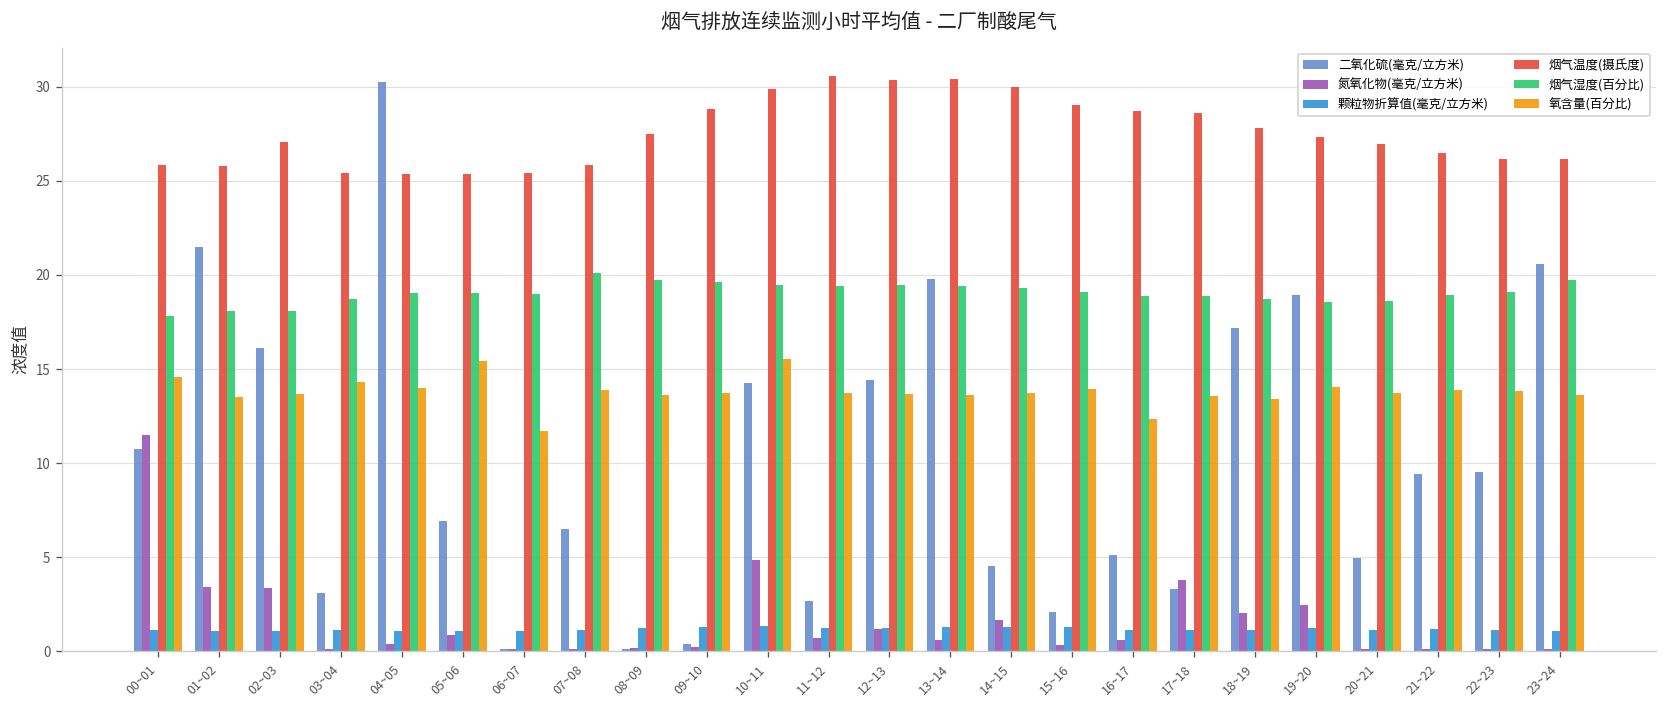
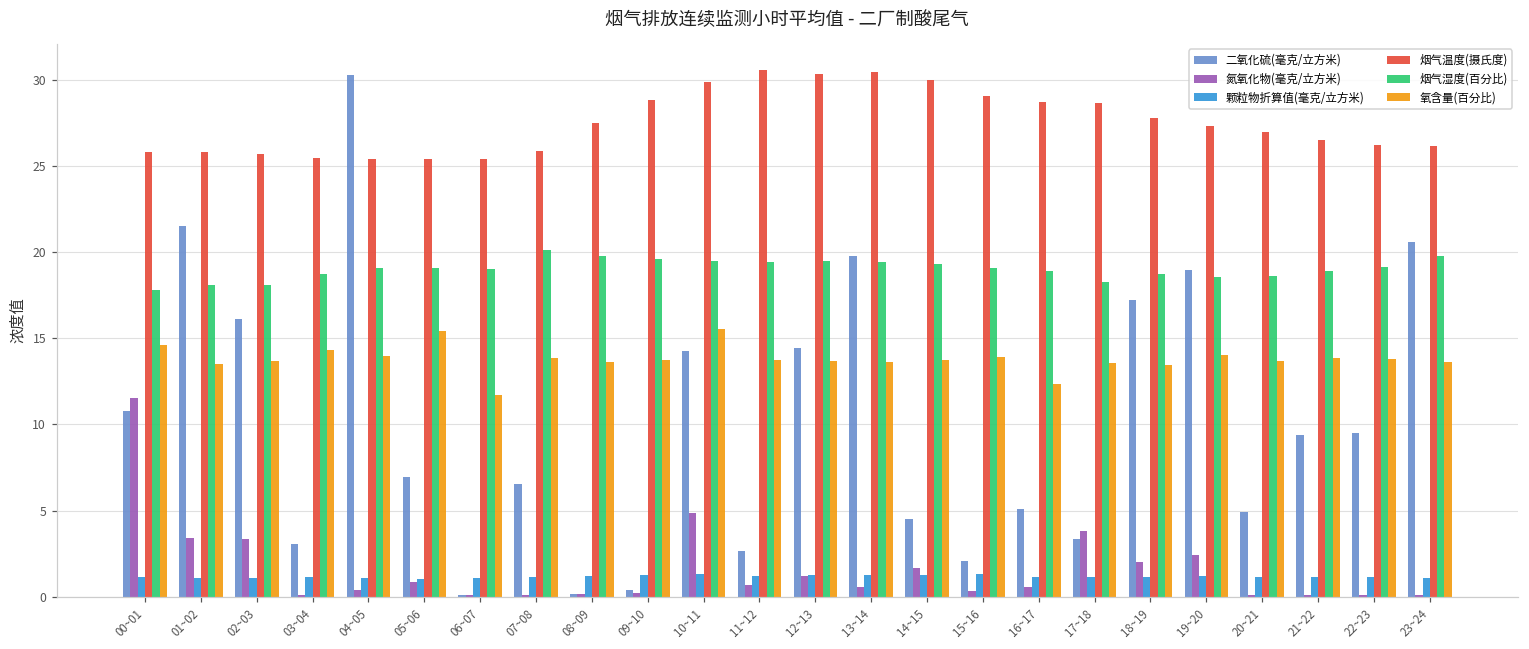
  {
    "氮氧化物(毫克/立方米)": {
      "00~01": 11.5,
      "01~02": 3.4,
      "02~03": 3.4,
      "04~05": 0.4,
      "05~06": 0.9,
      "08~09": 0.2,
      "09~10": 0.2,
      "10~11": 4.9,
      "11~12": 0.7,
      "12~13": 1.2,
      "13~14": 0.6,
      "14~15": 1.7,
      "15~16": 0.3,
      "16~17": 0.6,
      "17~18": 3.8,
      "18~19": 2.0,
      "19~20": 2.4
    },
    "烟气温度(摄氏度)": {
      "00~01": 25.8,
      "01~02": 25.8,
-     "02~03": 27.1,
+     "02~03": 25.7,
      "03~04": 25.4,
      "04~05": 25.4,
      "05~06": 25.4,
      "06~07": 25.4,
      "07~08": 25.9,
      "08~09": 27.5,
      "09~10": 28.8,
      "10~11": 29.9,
      "11~12": 30.6,
      "12~13": 30.4,
      "13~14": 30.4,
      "14~15": 30.0,
      "15~16": 29.0,
      "16~17": 28.7,
      "17~18": 28.6,
      "18~19": 27.8,
      "19~20": 27.3,
      "20~21": 27.0,
      "21~22": 26.5,
      "22~23": 26.2,
      "23~24": 26.2
    },
    "烟气湿度(百分比)": {
      "00~01": 17.8,
      "01~02": 18.1,
      "02~03": 18.1,
      "03~04": 18.7,
      "04~05": 19.1,
      "05~06": 19.1,
      "06~07": 19.0,
      "07~08": 20.1,
      "08~09": 19.8,
      "09~10": 19.6,
      "10~11": 19.5,
      "11~12": 19.4,
      "12~13": 19.5,
      "13~14": 19.4,
      "14~15": 19.3,
      "15~16": 19.1,
      "16~17": 18.9,
-     "17~18": 18.9,
+     "17~18": 18.3,
      "18~19": 18.7,
      "19~20": 18.6,
      "20~21": 18.6,
      "21~22": 18.9,
      "22~23": 19.1,
      "23~24": 19.8
    },
    "氧含量(百分比)": {
      "00~01": 14.6,
      "01~02": 13.5,
      "02~03": 13.7,
      "03~04": 14.3,
      "04~05": 14.0,
      "05~06": 15.4,
      "06~07": 11.7,
      "07~08": 13.9,
      "08~09": 13.6,
      "09~10": 13.8,
      "10~11": 15.5,
      "11~12": 13.7,
      "12~13": 13.7,
      "13~14": 13.6,
      "14~15": 13.7,
      "15~16": 13.9,
      "16~17": 12.3,
      "17~18": 13.6,
      "18~19": 13.4,
      "19~20": 14.1,
      "20~21": 13.7,
      "21~22": 13.9,
      "22~23": 13.8,
      "23~24": 13.6
    }
  }
